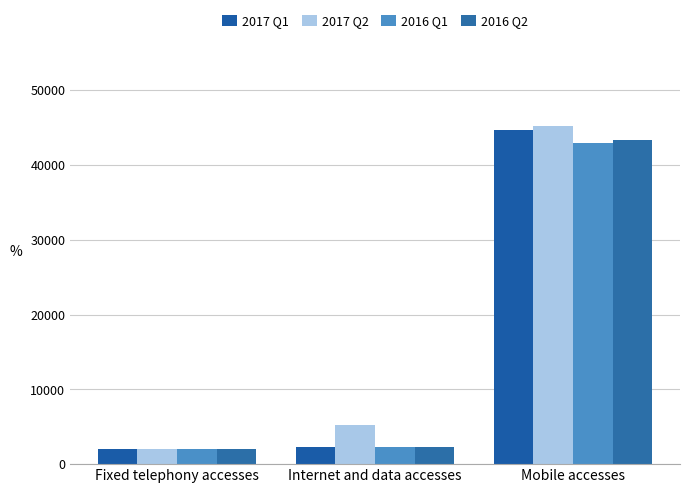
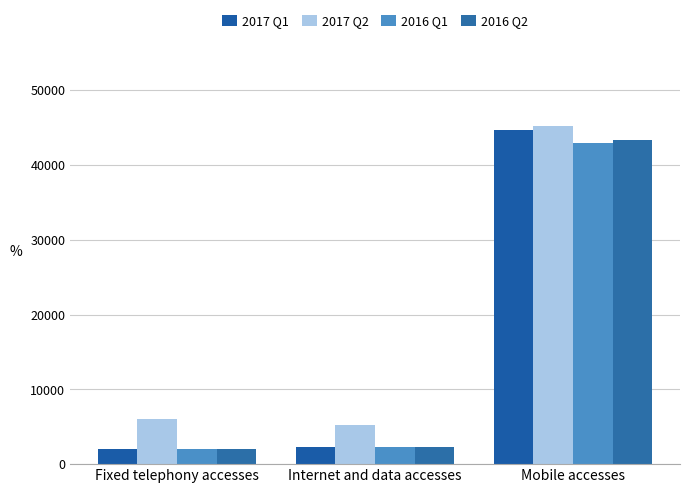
  {
    "2017 Q2": {
-     "Fixed telephony accesses": 2000,
+     "Fixed telephony accesses": 6000,
      "Internet and data accesses": 5000,
      "Mobile accesses": 45000
    }
  }
